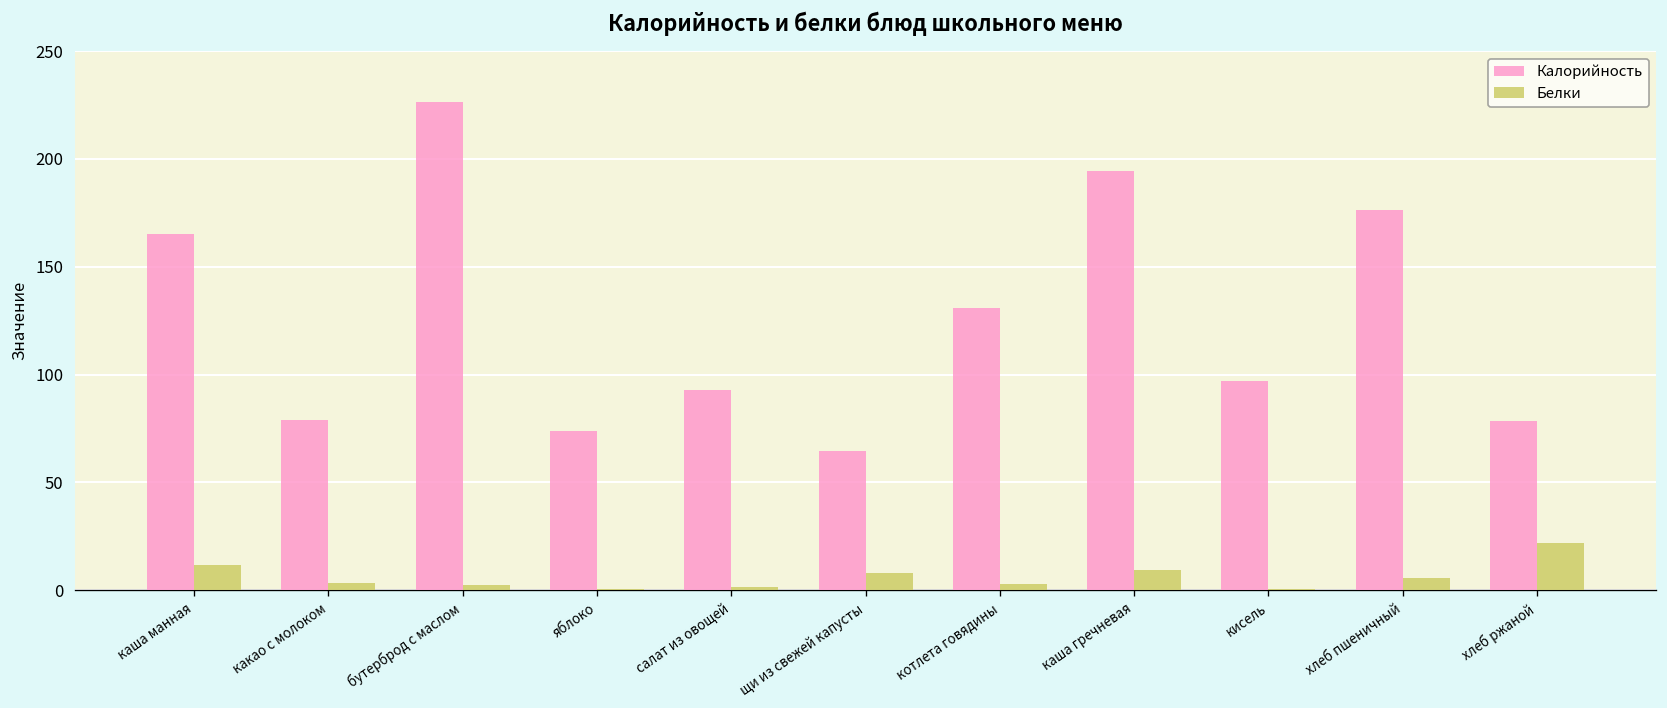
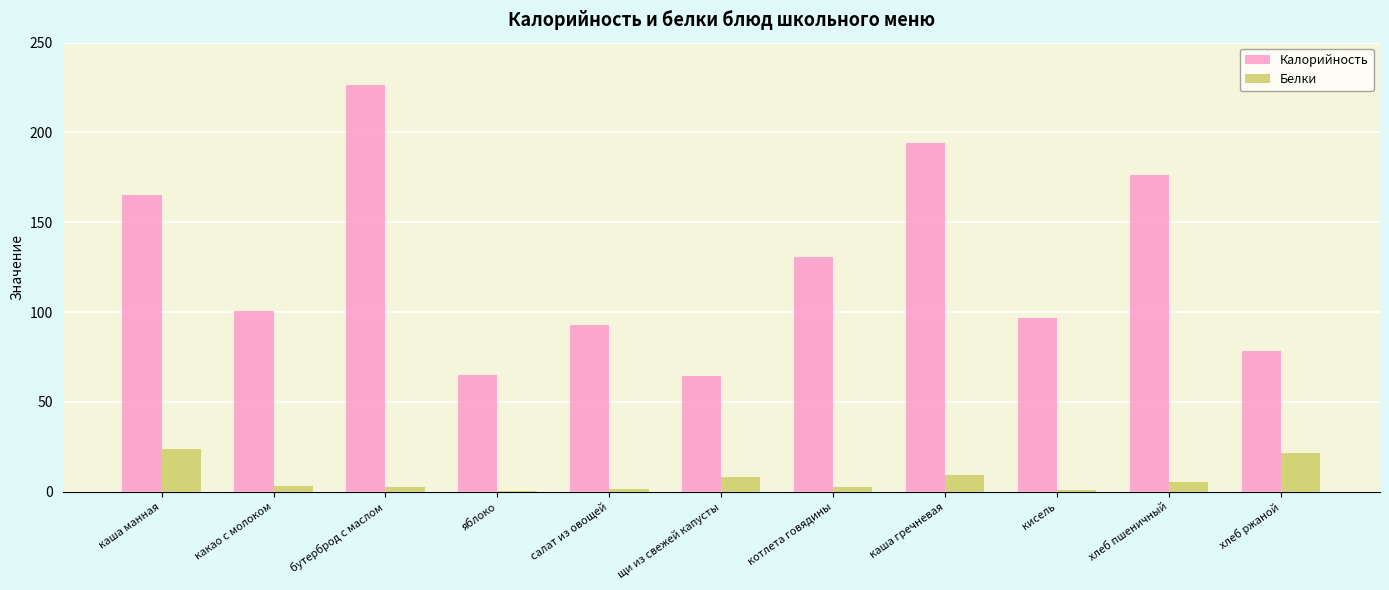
  {
    "Калорийность": {
      "каша манная": 165,
-     "какао с молоком": 79,
+     "какао с молоком": 100,
      "бутерброд с маслом": 226,
-     "яблоко": 74,
+     "яблоко": 65,
      "салат из овощей": 93,
      "щи из свежей капусты": 64,
      "котлета говядины": 131,
      "каша гречневая": 194,
      "кисель": 97,
      "хлеб пшеничный": 176,
      "хлеб ржаной": 78
    },
    "Белки": {
-     "каша манная": 12,
+     "каша манная": 24,
      "какао с молоком": 3,
      "бутерброд с маслом": 2,
      "салат из овощей": 1,
      "щи из свежей капусты": 8,
      "котлета говядины": 3,
      "каша гречневая": 9,
      "хлеб пшеничный": 6,
      "хлеб ржаной": 22
    }
  }
